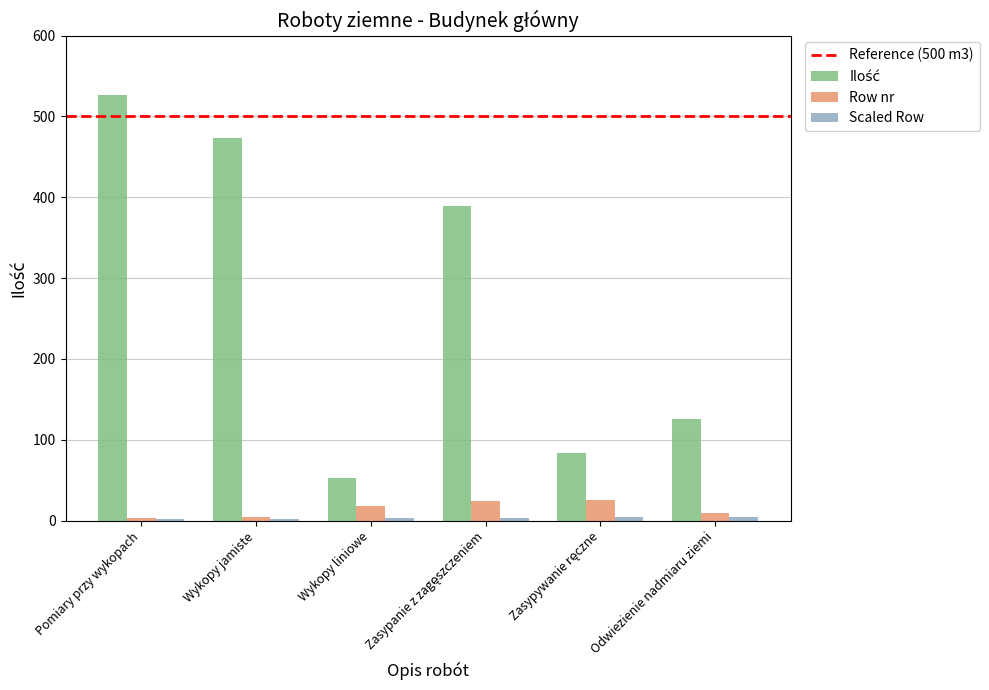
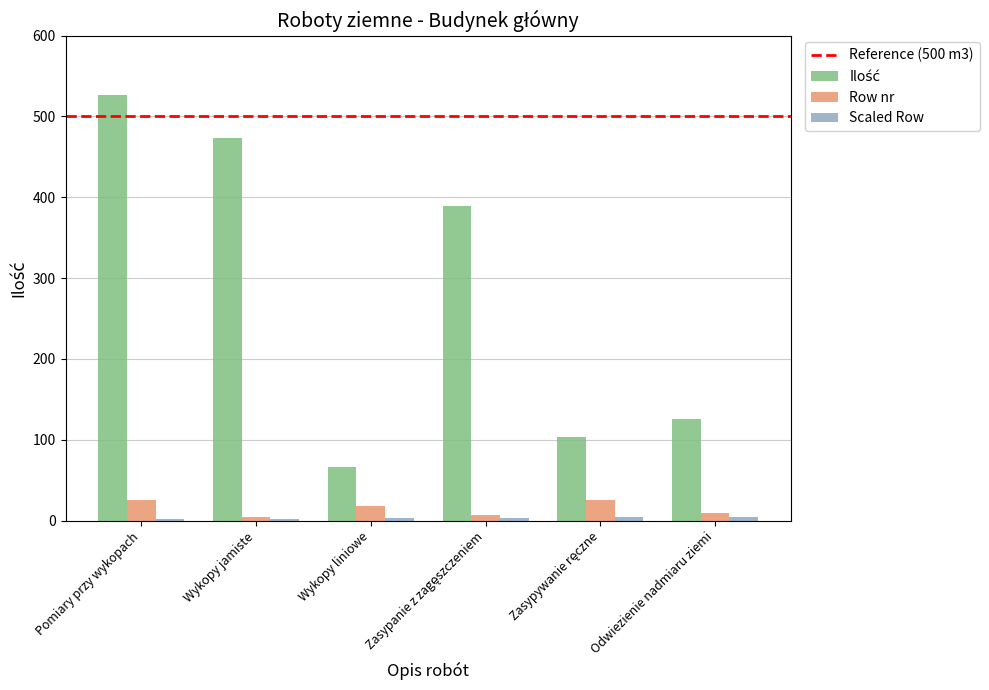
  {
    "Ilość": {
      "Pomiary przy wykopach": 530,
      "Wykopy jamiste": 470,
-     "Wykopy liniowe": 50,
+     "Wykopy liniowe": 70,
      "Zasypanie z zagęszczeniem": 390,
-     "Zasypywanie ręczne": 80,
+     "Zasypywanie ręczne": 100,
      "Odwiezienie nadmiaru ziemi": 130
    },
    "Row nr": {
-     "Pomiary przy wykopach": 0,
+     "Pomiary przy wykopach": 30,
      "Wykopy jamiste": 10,
      "Wykopy liniowe": 20,
-     "Zasypanie z zagęszczeniem": 20,
+     "Zasypanie z zagęszczeniem": 10,
      "Zasypywanie ręczne": 30,
      "Odwiezienie nadmiaru ziemi": 10
    },
    "Scaled Row": {
      "Zasypanie z zagęszczeniem": 0,
      "Zasypywanie ręczne": 0,
      "Odwiezienie nadmiaru ziemi": 0
    }
  }
